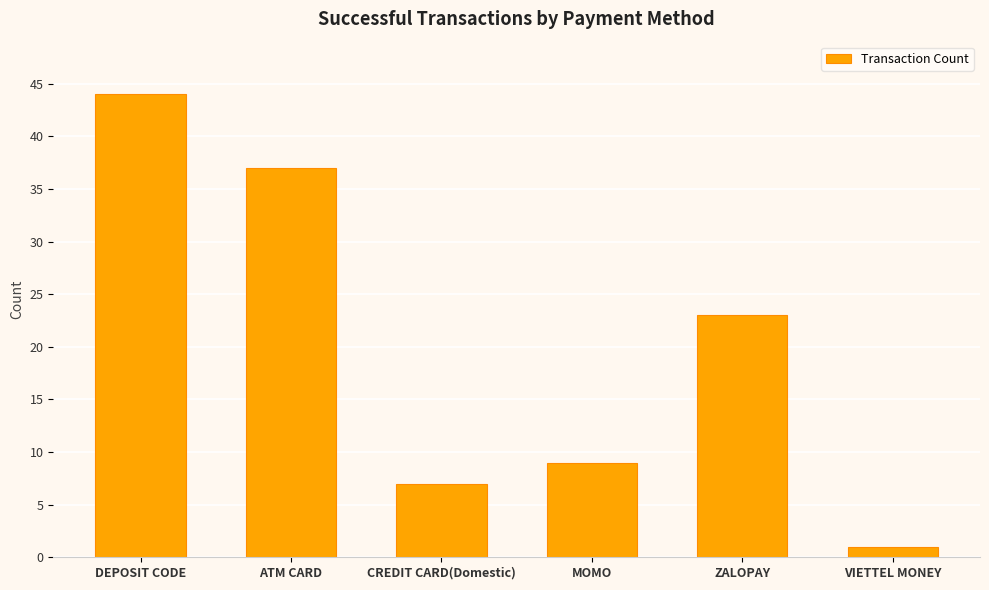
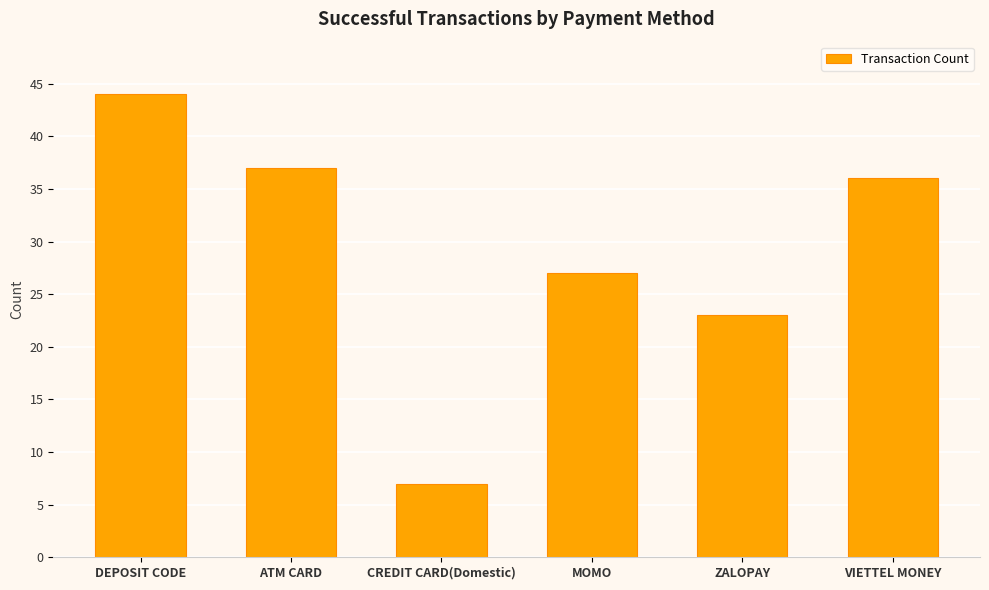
  {
    "DEPOSIT CODE": 44,
    "ATM CARD": 37,
    "CREDIT CARD(Domestic)": 7,
-   "MOMO": 9,
+   "MOMO": 27,
    "ZALOPAY": 23,
-   "VIETTEL MONEY": 1
+   "VIETTEL MONEY": 36
  }
